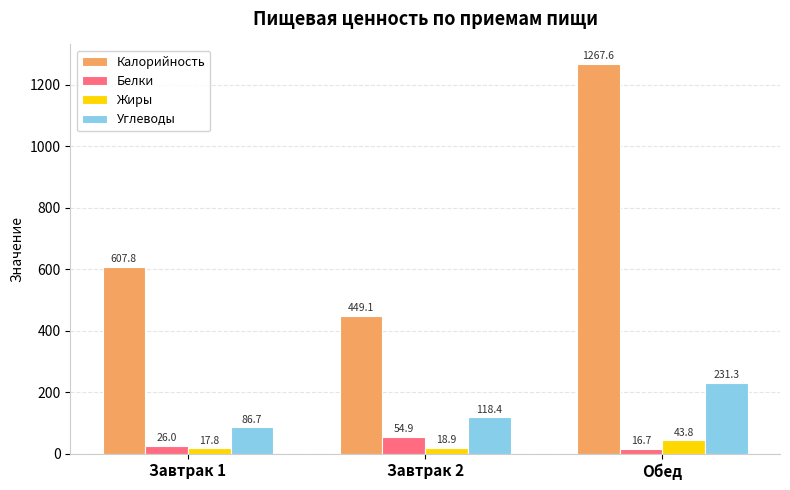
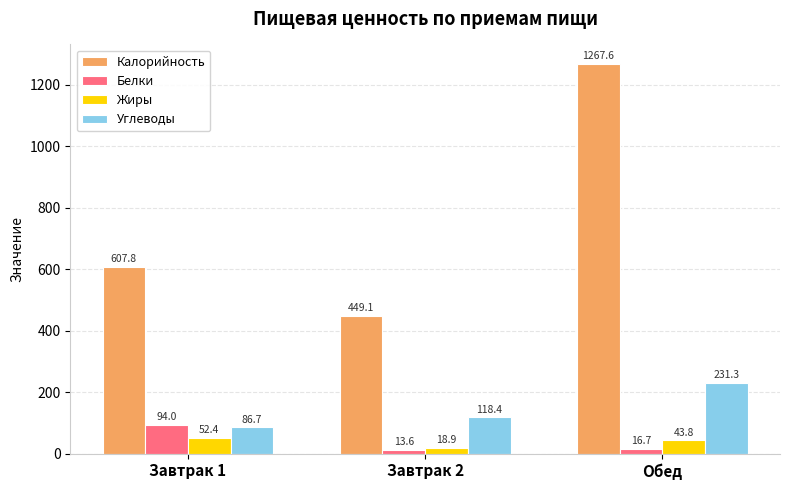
  {
    "Калорийность": {
      "Завтрак 1": 607.8,
      "Завтрак 2": 449.1,
      "Обед": 1267.6
    },
    "Белки": {
-     "Завтрак 1": 26.0,
-     "Завтрак 2": 54.9,
+     "Завтрак 1": 94.0,
+     "Завтрак 2": 13.6,
      "Обед": 16.7
    },
    "Жиры": {
-     "Завтрак 1": 17.8,
+     "Завтрак 1": 52.4,
      "Завтрак 2": 18.9,
      "Обед": 43.8
    },
    "Углеводы": {
      "Завтрак 1": 86.7,
      "Завтрак 2": 118.4,
      "Обед": 231.3
    }
  }
